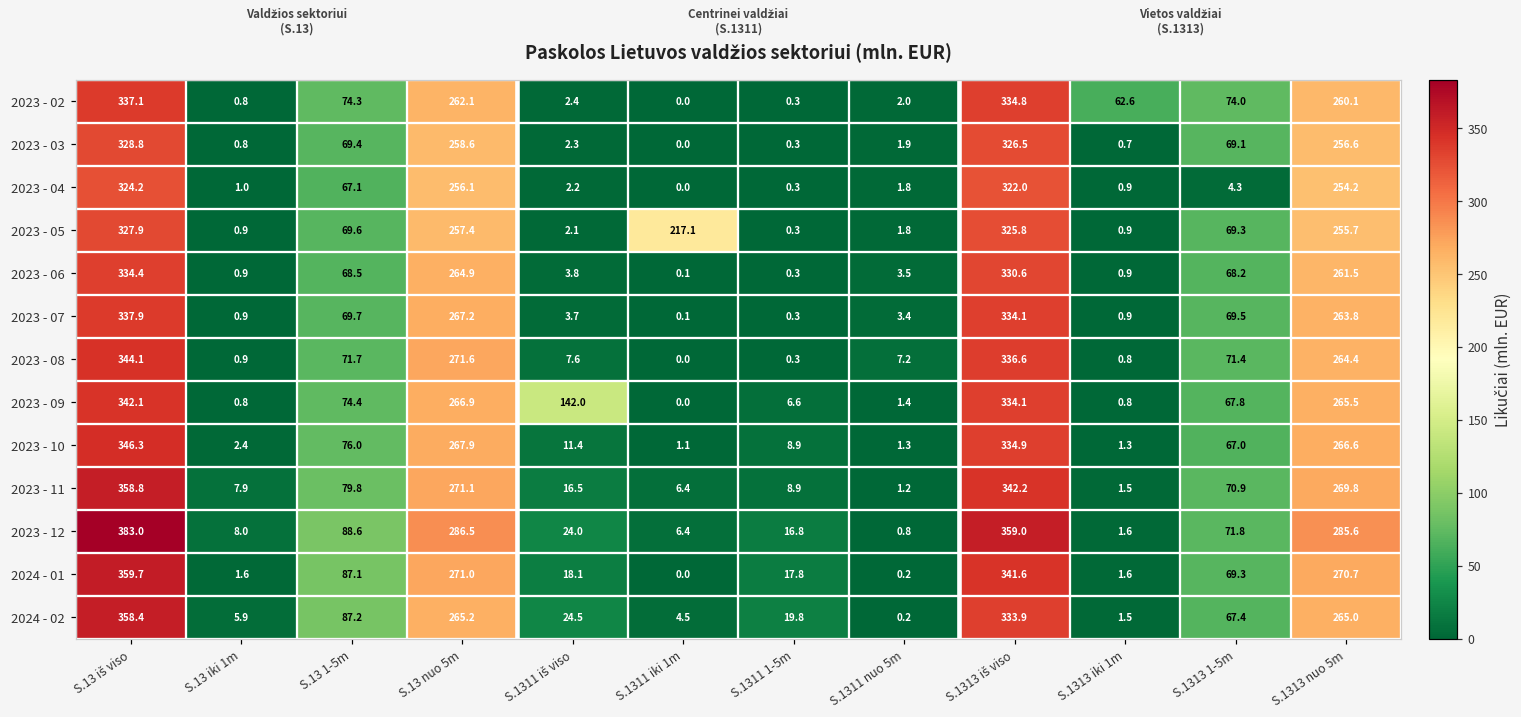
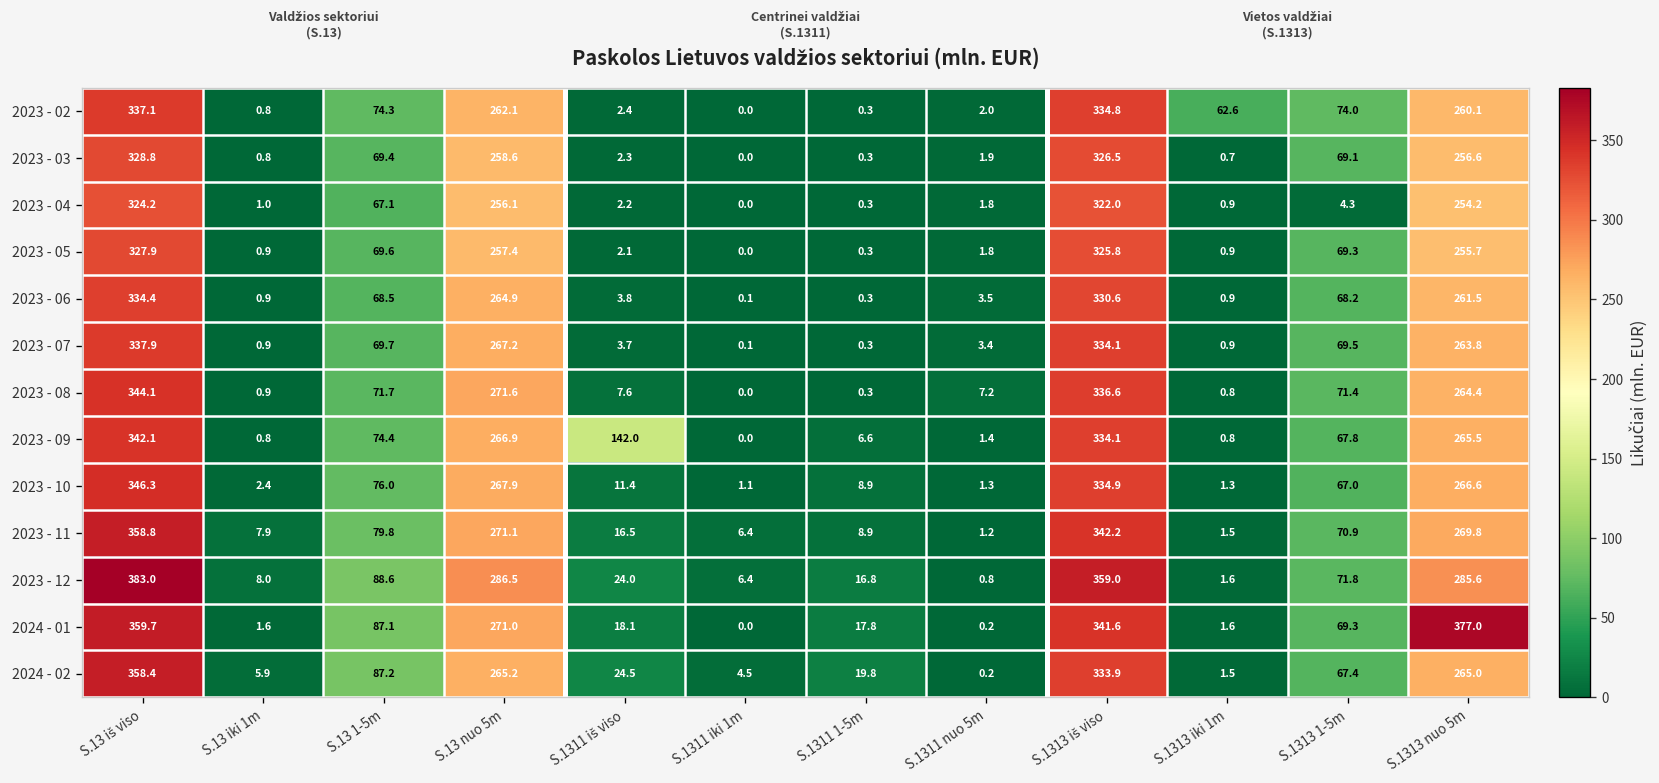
  {
    "2023 - 02": {
      "S.13 iš viso": 337.1,
      "S.13 iki 1m": 0.8,
      "S.13 1-5m": 74.3,
      "S.13 nuo 5m": 262.1,
      "S.1311 iš viso": 2.4,
      "S.1311 iki 1m": 0.0,
      "S.1311 1-5m": 0.3,
      "S.1311 nuo 5m": 2.0,
      "S.1313 iš viso": 334.8,
      "S.1313 iki 1m": 62.6,
      "S.1313 1-5m": 74.0,
      "S.1313 nuo 5m": 260.1
    },
    "2023 - 03": {
      "S.13 iš viso": 328.8,
      "S.13 iki 1m": 0.8,
      "S.13 1-5m": 69.4,
      "S.13 nuo 5m": 258.6,
      "S.1311 iš viso": 2.3,
      "S.1311 iki 1m": 0.0,
      "S.1311 1-5m": 0.3,
      "S.1311 nuo 5m": 1.9,
      "S.1313 iš viso": 326.5,
      "S.1313 iki 1m": 0.7,
      "S.1313 1-5m": 69.1,
      "S.1313 nuo 5m": 256.6
    },
    "2023 - 04": {
      "S.13 iš viso": 324.2,
      "S.13 iki 1m": 1.0,
      "S.13 1-5m": 67.1,
      "S.13 nuo 5m": 256.1,
      "S.1311 iš viso": 2.2,
      "S.1311 iki 1m": 0.0,
      "S.1311 1-5m": 0.3,
      "S.1311 nuo 5m": 1.8,
      "S.1313 iš viso": 322.0,
      "S.1313 iki 1m": 0.9,
      "S.1313 1-5m": 4.3,
      "S.1313 nuo 5m": 254.2
    },
    "2023 - 05": {
      "S.13 iš viso": 327.9,
      "S.13 iki 1m": 0.9,
      "S.13 1-5m": 69.6,
      "S.13 nuo 5m": 257.4,
      "S.1311 iš viso": 2.1,
-     "S.1311 iki 1m": 217.1,
+     "S.1311 iki 1m": 0.0,
      "S.1311 1-5m": 0.3,
      "S.1311 nuo 5m": 1.8,
      "S.1313 iš viso": 325.8,
      "S.1313 iki 1m": 0.9,
      "S.1313 1-5m": 69.3,
      "S.1313 nuo 5m": 255.7
    },
    "2023 - 06": {
      "S.13 iš viso": 334.4,
      "S.13 iki 1m": 0.9,
      "S.13 1-5m": 68.5,
      "S.13 nuo 5m": 264.9,
      "S.1311 iš viso": 3.8,
      "S.1311 iki 1m": 0.1,
      "S.1311 1-5m": 0.3,
      "S.1311 nuo 5m": 3.5,
      "S.1313 iš viso": 330.6,
      "S.1313 iki 1m": 0.9,
      "S.1313 1-5m": 68.2,
      "S.1313 nuo 5m": 261.5
    },
    "2023 - 07": {
      "S.13 iš viso": 337.9,
      "S.13 iki 1m": 0.9,
      "S.13 1-5m": 69.7,
      "S.13 nuo 5m": 267.2,
      "S.1311 iš viso": 3.7,
      "S.1311 iki 1m": 0.1,
      "S.1311 1-5m": 0.3,
      "S.1311 nuo 5m": 3.4,
      "S.1313 iš viso": 334.1,
      "S.1313 iki 1m": 0.9,
      "S.1313 1-5m": 69.5,
      "S.1313 nuo 5m": 263.8
    },
    "2023 - 08": {
      "S.13 iš viso": 344.1,
      "S.13 iki 1m": 0.9,
      "S.13 1-5m": 71.7,
      "S.13 nuo 5m": 271.6,
      "S.1311 iš viso": 7.6,
      "S.1311 iki 1m": 0.0,
      "S.1311 1-5m": 0.3,
      "S.1311 nuo 5m": 7.2,
      "S.1313 iš viso": 336.6,
      "S.1313 iki 1m": 0.8,
      "S.1313 1-5m": 71.4,
      "S.1313 nuo 5m": 264.4
    },
    "2023 - 09": {
      "S.13 iš viso": 342.1,
      "S.13 iki 1m": 0.8,
      "S.13 1-5m": 74.4,
      "S.13 nuo 5m": 266.9,
      "S.1311 iš viso": 142.0,
      "S.1311 iki 1m": 0.0,
      "S.1311 1-5m": 6.6,
      "S.1311 nuo 5m": 1.4,
      "S.1313 iš viso": 334.1,
      "S.1313 iki 1m": 0.8,
      "S.1313 1-5m": 67.8,
      "S.1313 nuo 5m": 265.5
    },
    "2023 - 10": {
      "S.13 iš viso": 346.3,
      "S.13 iki 1m": 2.4,
      "S.13 1-5m": 76.0,
      "S.13 nuo 5m": 267.9,
      "S.1311 iš viso": 11.4,
      "S.1311 iki 1m": 1.1,
      "S.1311 1-5m": 8.9,
      "S.1311 nuo 5m": 1.3,
      "S.1313 iš viso": 334.9,
      "S.1313 iki 1m": 1.3,
      "S.1313 1-5m": 67.0,
      "S.1313 nuo 5m": 266.6
    },
    "2023 - 11": {
      "S.13 iš viso": 358.8,
      "S.13 iki 1m": 7.9,
      "S.13 1-5m": 79.8,
      "S.13 nuo 5m": 271.1,
      "S.1311 iš viso": 16.5,
      "S.1311 iki 1m": 6.4,
      "S.1311 1-5m": 8.9,
      "S.1311 nuo 5m": 1.2,
      "S.1313 iš viso": 342.2,
      "S.1313 iki 1m": 1.5,
      "S.1313 1-5m": 70.9,
      "S.1313 nuo 5m": 269.8
    },
    "2023 - 12": {
      "S.13 iš viso": 383.0,
      "S.13 iki 1m": 8.0,
      "S.13 1-5m": 88.6,
      "S.13 nuo 5m": 286.5,
      "S.1311 iš viso": 24.0,
      "S.1311 iki 1m": 6.4,
      "S.1311 1-5m": 16.8,
      "S.1311 nuo 5m": 0.8,
      "S.1313 iš viso": 359.0,
      "S.1313 iki 1m": 1.6,
      "S.1313 1-5m": 71.8,
      "S.1313 nuo 5m": 285.6
    },
    "2024 - 01": {
      "S.13 iš viso": 359.7,
      "S.13 iki 1m": 1.6,
      "S.13 1-5m": 87.1,
      "S.13 nuo 5m": 271.0,
      "S.1311 iš viso": 18.1,
      "S.1311 iki 1m": 0.0,
      "S.1311 1-5m": 17.8,
      "S.1311 nuo 5m": 0.2,
      "S.1313 iš viso": 341.6,
      "S.1313 iki 1m": 1.6,
      "S.1313 1-5m": 69.3,
-     "S.1313 nuo 5m": 270.7
+     "S.1313 nuo 5m": 377.0
    },
    "2024 - 02": {
      "S.13 iš viso": 358.4,
      "S.13 iki 1m": 5.9,
      "S.13 1-5m": 87.2,
      "S.13 nuo 5m": 265.2,
      "S.1311 iš viso": 24.5,
      "S.1311 iki 1m": 4.5,
      "S.1311 1-5m": 19.8,
      "S.1311 nuo 5m": 0.2,
      "S.1313 iš viso": 333.9,
      "S.1313 iki 1m": 1.5,
      "S.1313 1-5m": 67.4,
      "S.1313 nuo 5m": 265.0
    }
  }
